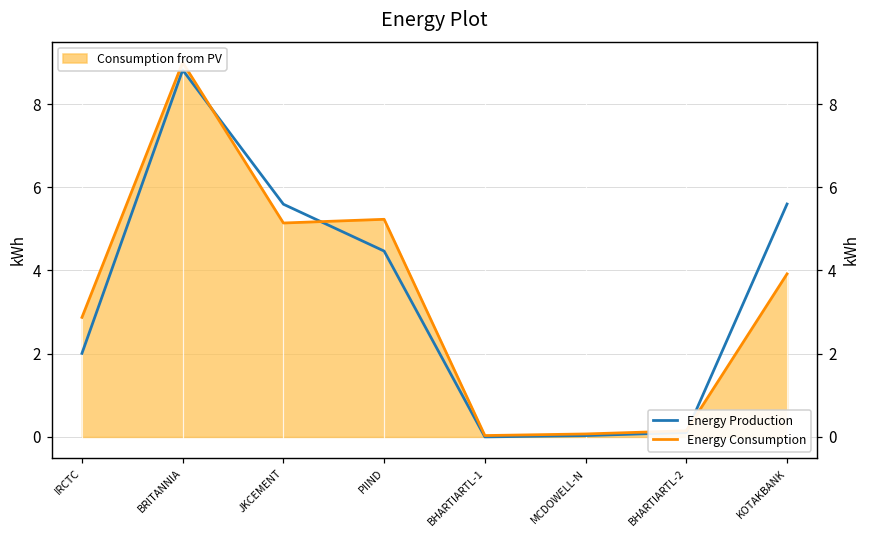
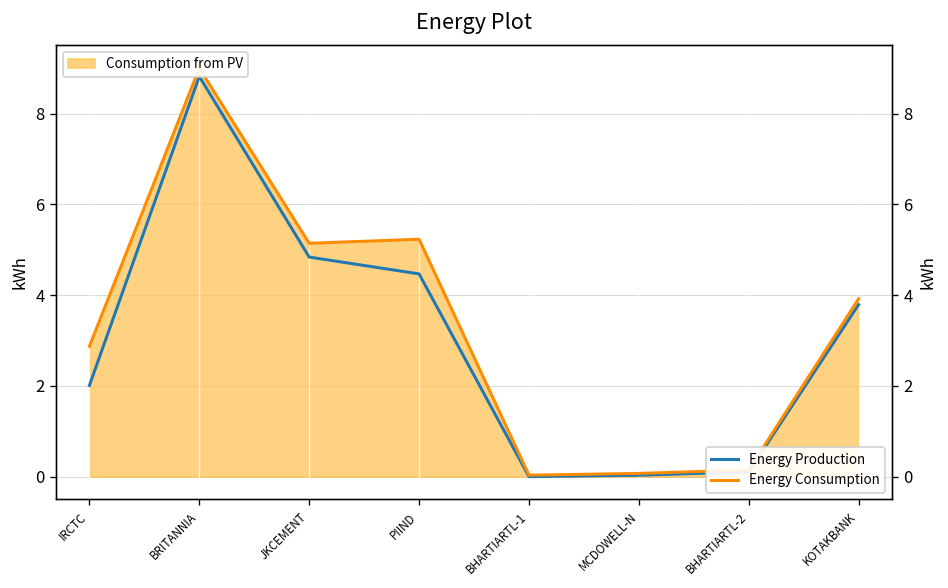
  {
    "Energy Production": {
      "IRCTC": 2.0,
      "BRITANNIA": 8.8,
-     "JKCEMENT": 5.6,
+     "JKCEMENT": 4.8,
      "PIIND": 4.5,
-     "KOTAKBANK": 5.6
+     "KOTAKBANK": 3.8
    }
  }
